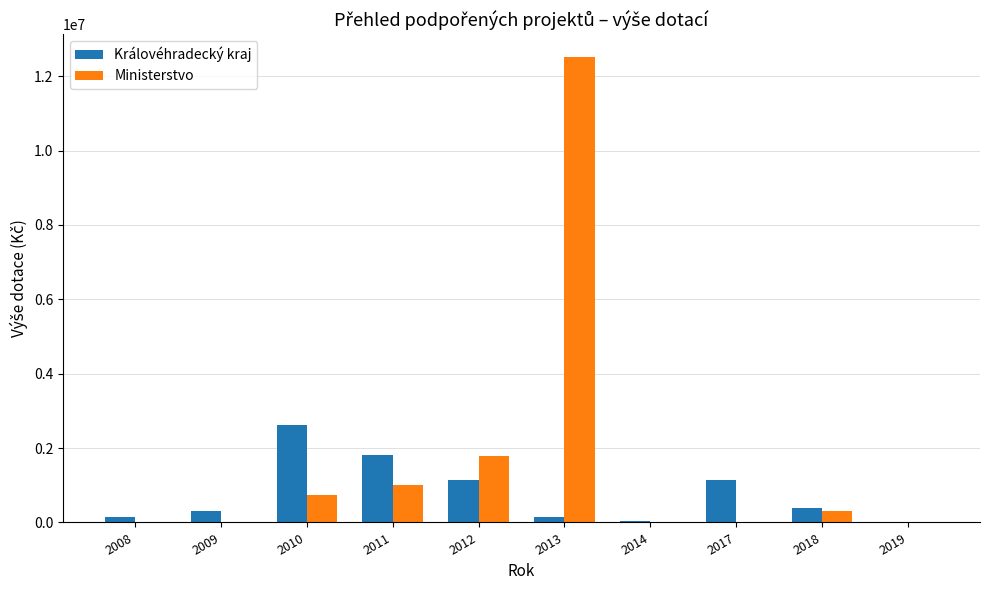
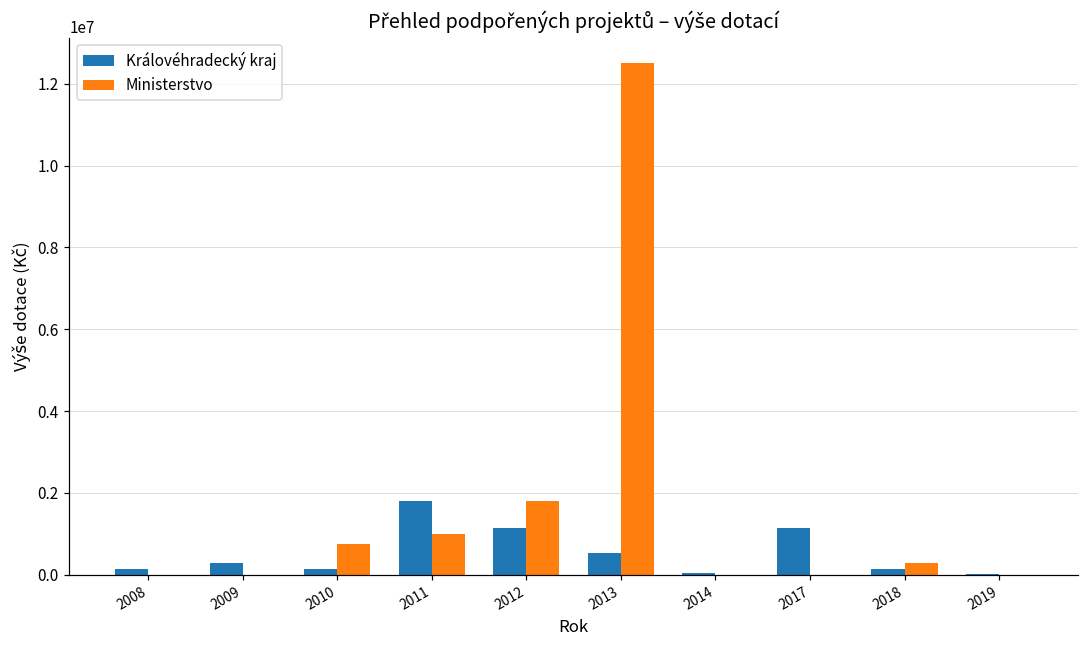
  {
    "Královéhradecký kraj": {
      "2008": 100000,
      "2009": 300000,
-     "2010": 2600000,
+     "2010": 100000,
      "2011": 1800000,
      "2012": 1100000,
-     "2013": 100000,
+     "2013": 500000,
      "2017": 1100000,
-     "2018": 400000
+     "2018": 100000
    },
    "Ministerstvo": {
      "2008": 0,
      "2009": 0,
      "2010": 700000,
      "2011": 1000000,
      "2012": 1800000,
      "2013": 12500000,
      "2014": 0,
      "2017": 0,
      "2018": 300000,
      "2019": 0
    }
  }
